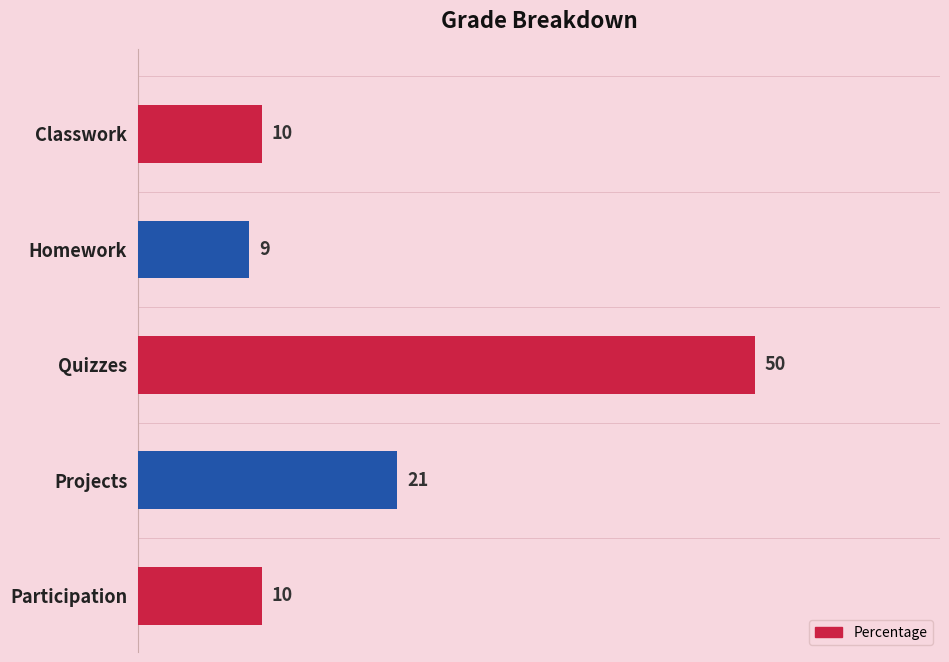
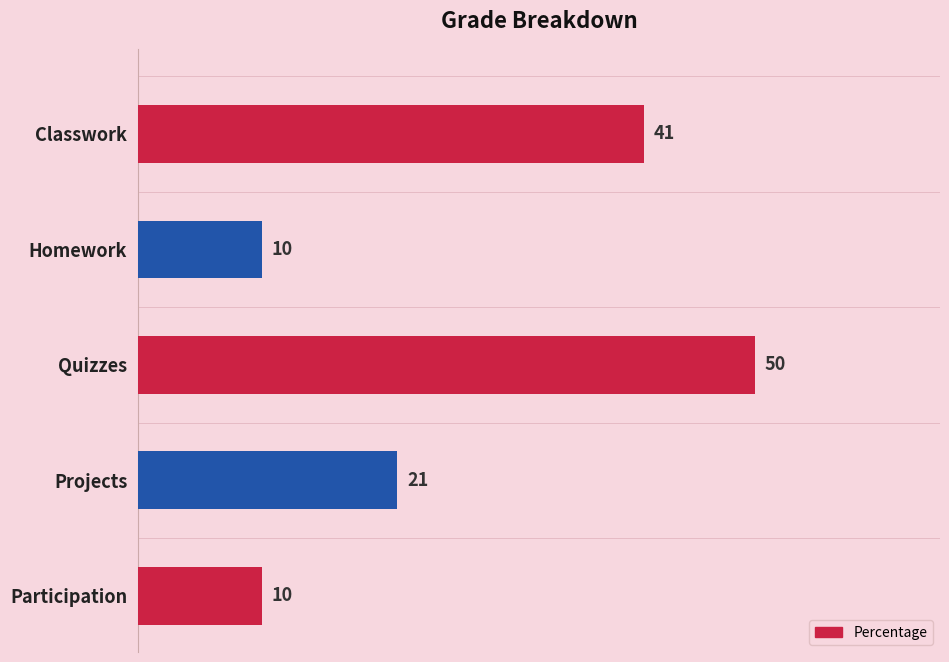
  {
-   "Classwork": 10,
-   "Homework": 9,
+   "Classwork": 41,
+   "Homework": 10,
    "Quizzes": 50,
    "Projects": 21,
    "Participation": 10
  }
